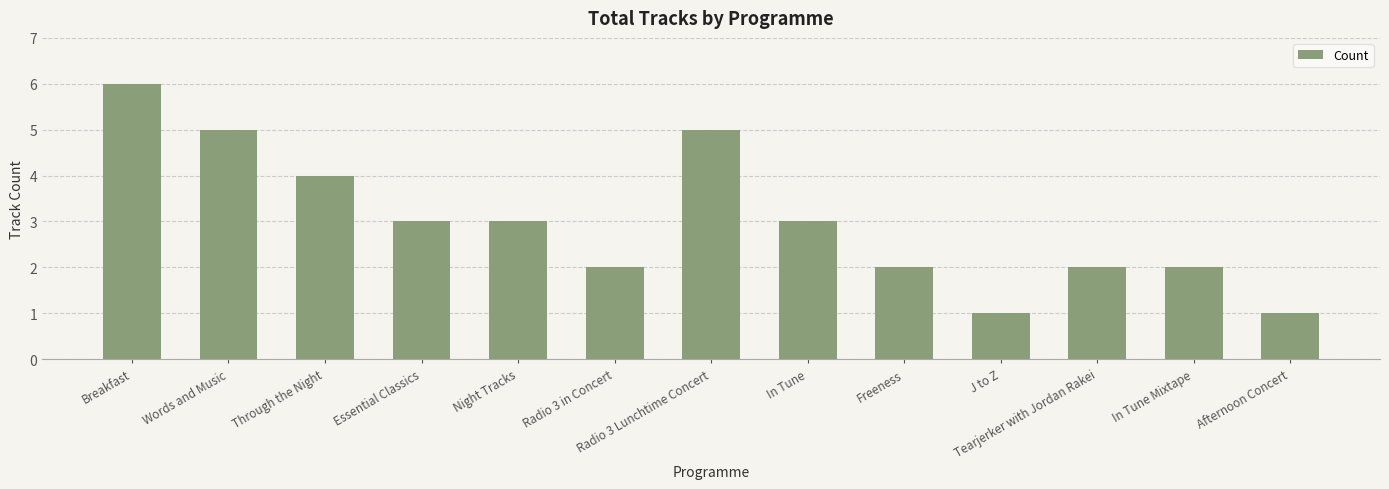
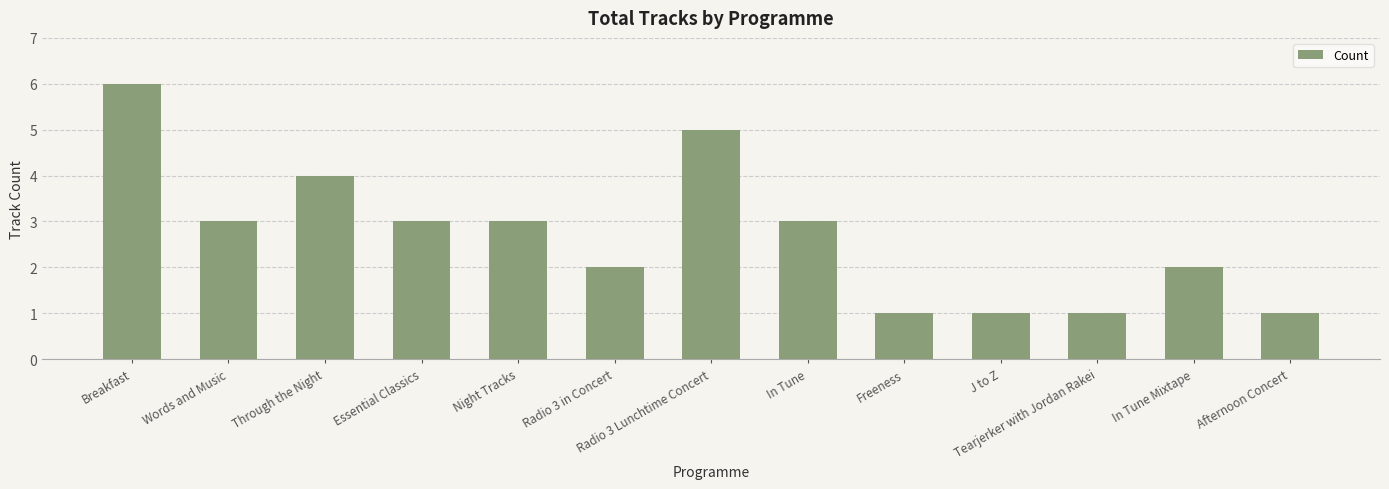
  {
    "Breakfast": 6,
-   "Words and Music": 5,
+   "Words and Music": 3,
    "Through the Night": 4,
    "Essential Classics": 3,
    "Night Tracks": 3,
    "Radio 3 in Concert": 2,
    "Radio 3 Lunchtime Concert": 5,
    "In Tune": 3,
-   "Freeness": 2,
+   "Freeness": 1,
    "J to Z": 1,
-   "Tearjerker with Jordan Rakei": 2,
+   "Tearjerker with Jordan Rakei": 1,
    "In Tune Mixtape": 2,
    "Afternoon Concert": 1
  }
